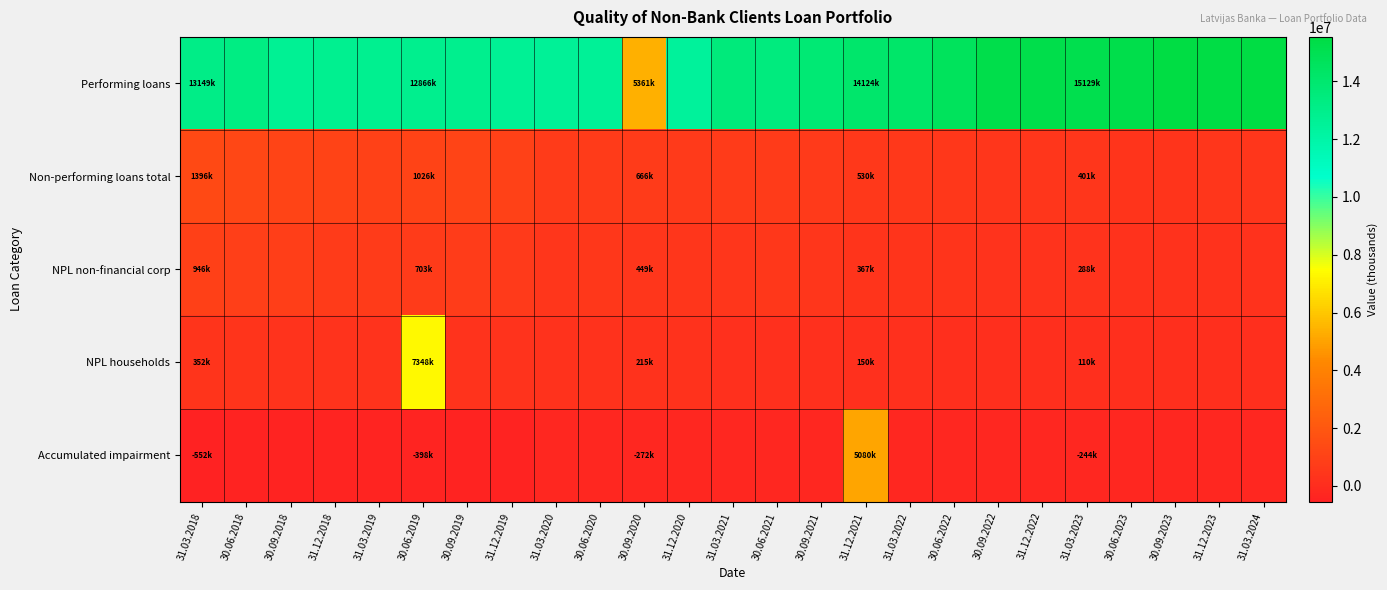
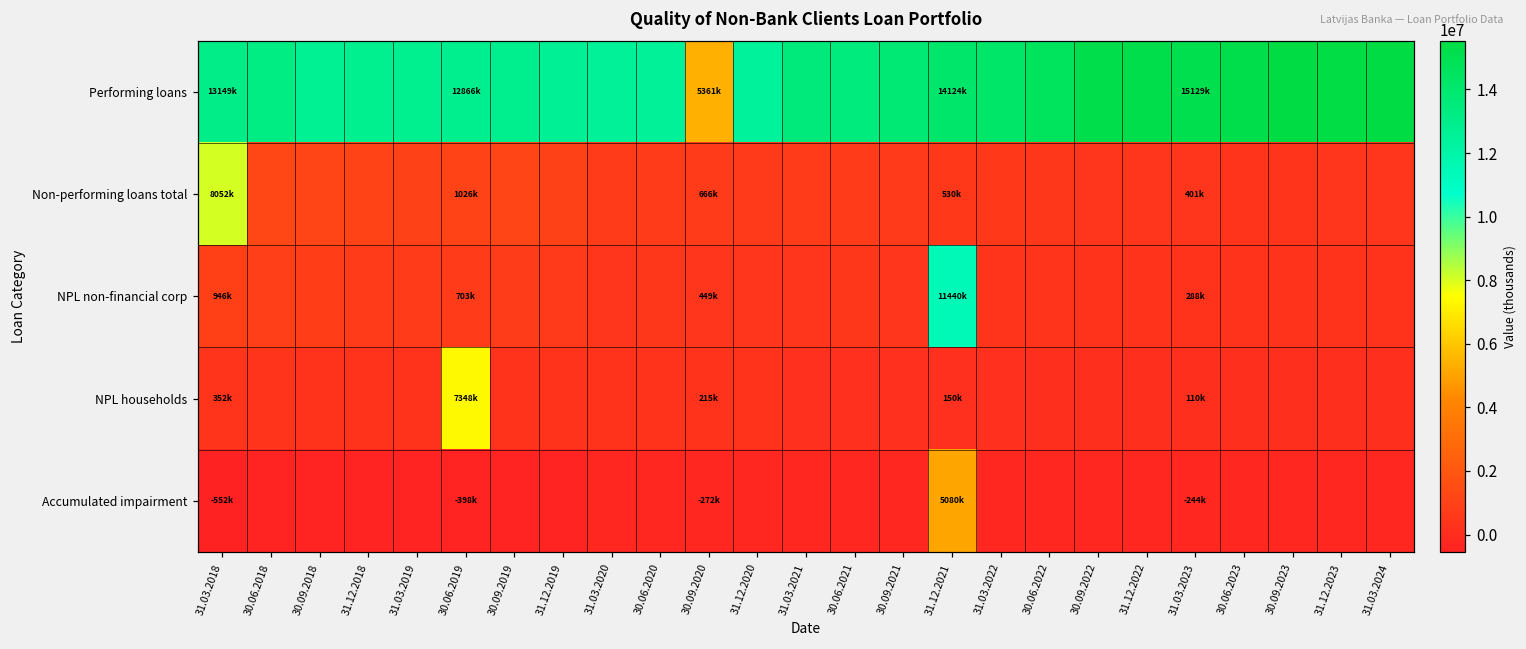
  {
    "Performing loans": {
      "31.03.2018": "13149k",
      "30.06.2019": "12866k",
      "30.09.2020": "5361k",
      "31.12.2021": "14124k",
      "31.03.2023": "15129k"
    },
    "Non-performing loans total": {
-     "31.03.2018": "1396k",
+     "31.03.2018": "8052k",
      "30.06.2019": "1026k",
      "30.09.2020": "666k",
      "31.12.2021": "530k",
      "31.03.2023": "401k"
    },
    "NPL non-financial corp": {
      "31.03.2018": "946k",
      "30.06.2019": "703k",
      "30.09.2020": "449k",
-     "31.12.2021": "367k",
+     "31.12.2021": "11440k",
      "31.03.2023": "288k"
    },
    "NPL households": {
      "31.03.2018": "352k",
      "30.06.2019": "7348k",
      "30.09.2020": "215k",
      "31.12.2021": "150k",
      "31.03.2023": "110k"
    },
    "Accumulated impairment": {
      "31.03.2018": "-552k",
      "30.06.2019": "-398k",
      "30.09.2020": "-272k",
      "31.12.2021": "5080k",
      "31.03.2023": "-244k"
    }
  }
